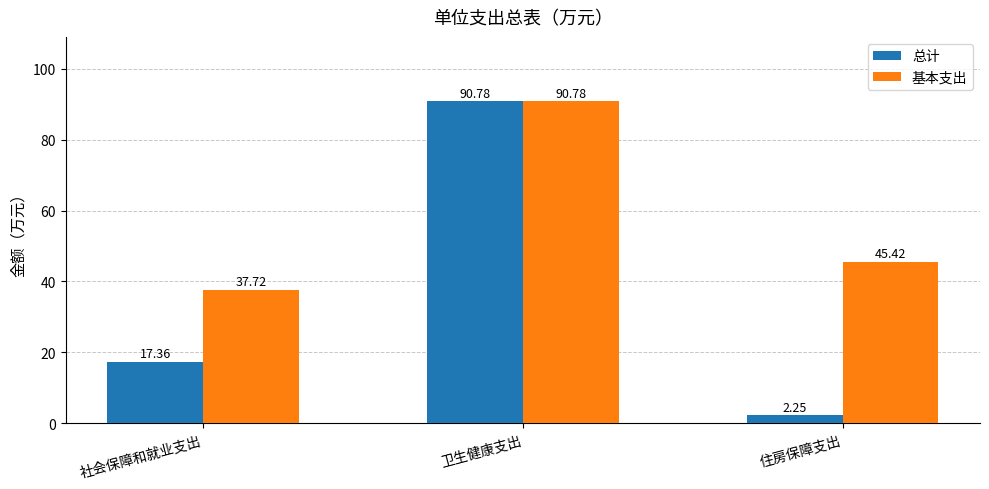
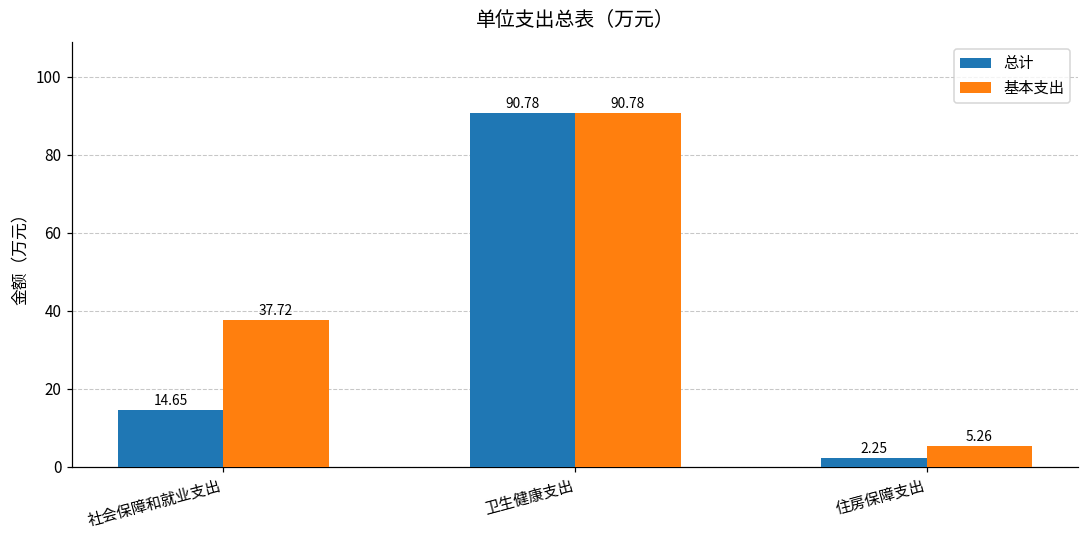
  {
    "总计": {
-     "社会保障和就业支出": 17.36,
+     "社会保障和就业支出": 14.65,
      "卫生健康支出": 90.78,
      "住房保障支出": 2.25
    },
    "基本支出": {
      "社会保障和就业支出": 37.72,
      "卫生健康支出": 90.78,
-     "住房保障支出": 45.42
+     "住房保障支出": 5.26
    }
  }
